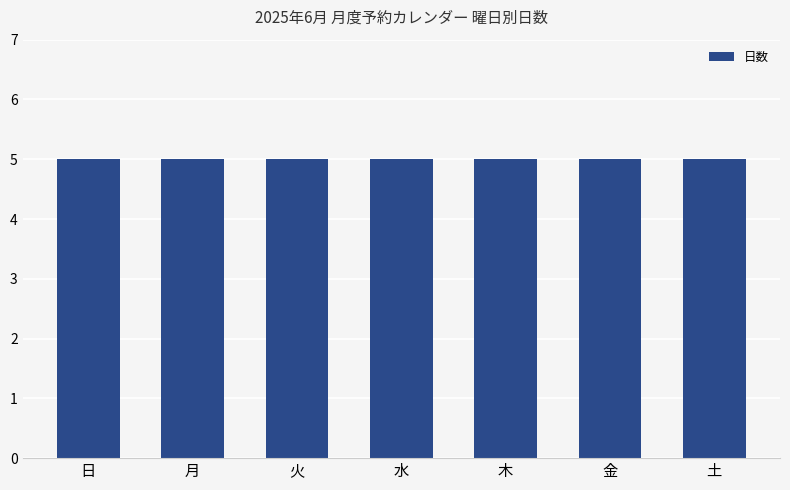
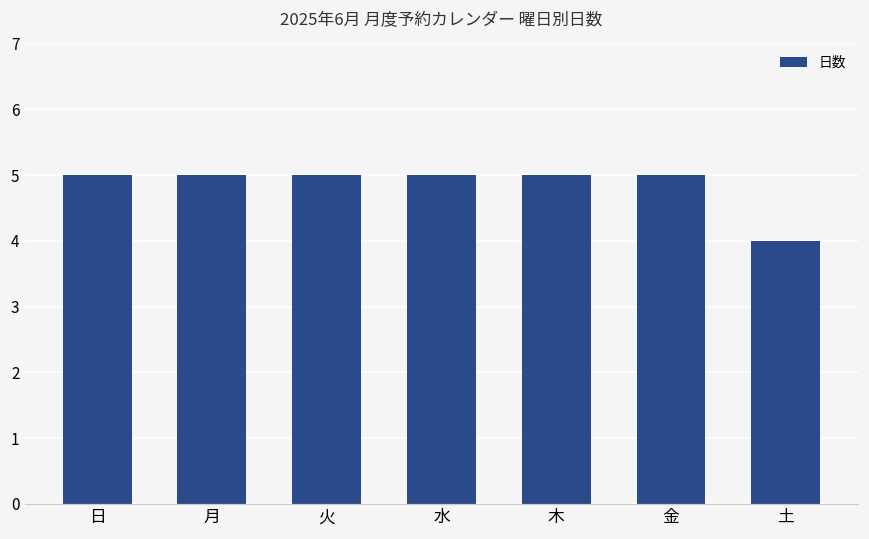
  {
    "日": 5,
    "月": 5,
    "火": 5,
    "水": 5,
    "木": 5,
    "金": 5,
-   "土": 5
+   "土": 4
  }
